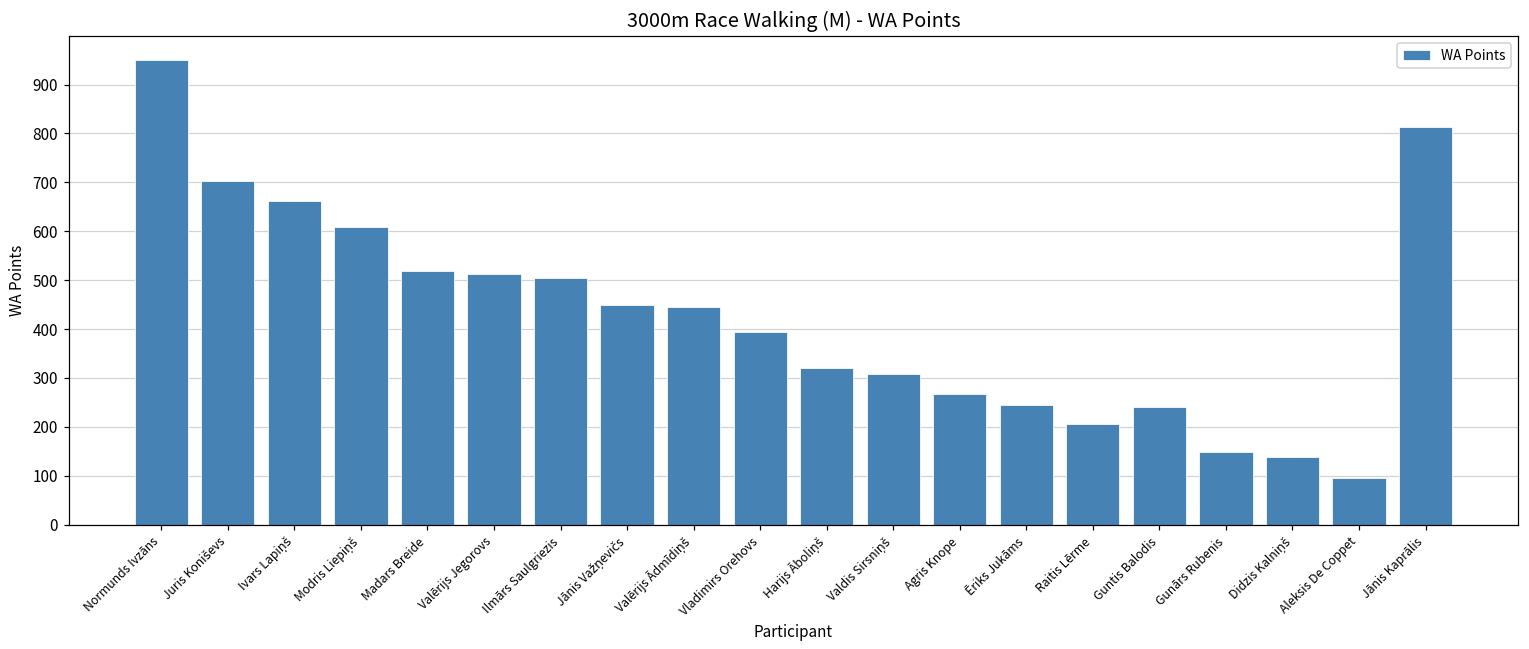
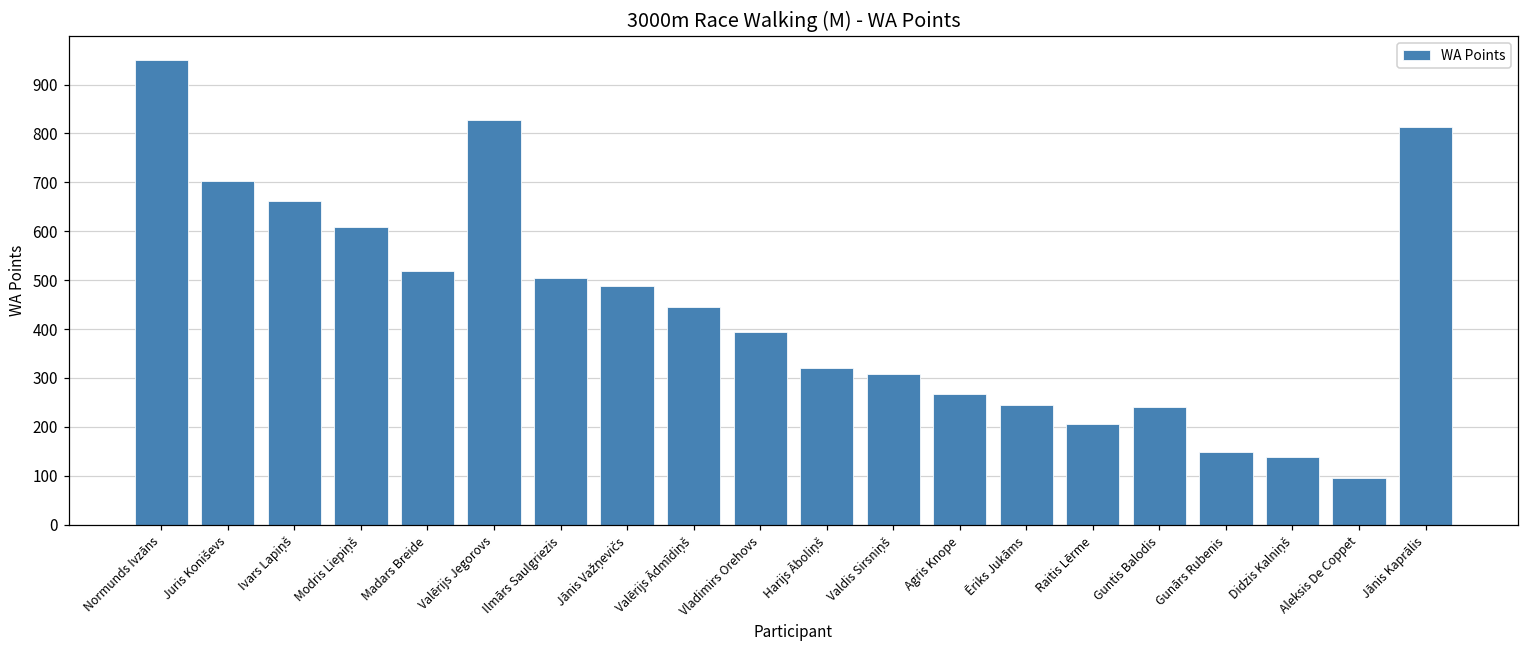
  {
    "Normunds Ivzāns": 950,
    "Juris Koniševs": 700,
    "Ivars Lapiņš": 660,
    "Modris Liepiņš": 610,
    "Madars Breide": 520,
-   "Valērijs Jegorovs": 510,
+   "Valērijs Jegorovs": 830,
    "Ilmārs Saulgriezis": 510,
-   "Jānis Važņevičs": 450,
+   "Jānis Važņevičs": 490,
    "Valērijs Ādmīdiņš": 450,
    "Vladimirs Orehovs": 390,
    "Harijs Āboliņš": 320,
    "Valdis Sirsniņš": 310,
    "Agris Knope": 270,
    "Ēriks Jukāms": 250,
    "Raitis Lērme": 210,
    "Guntis Balodis": 240,
    "Gunārs Rubenis": 150,
    "Didzis Kalniņš": 140,
    "Aleksis De Coppet": 100,
    "Jānis Kaprālis": 810
  }
